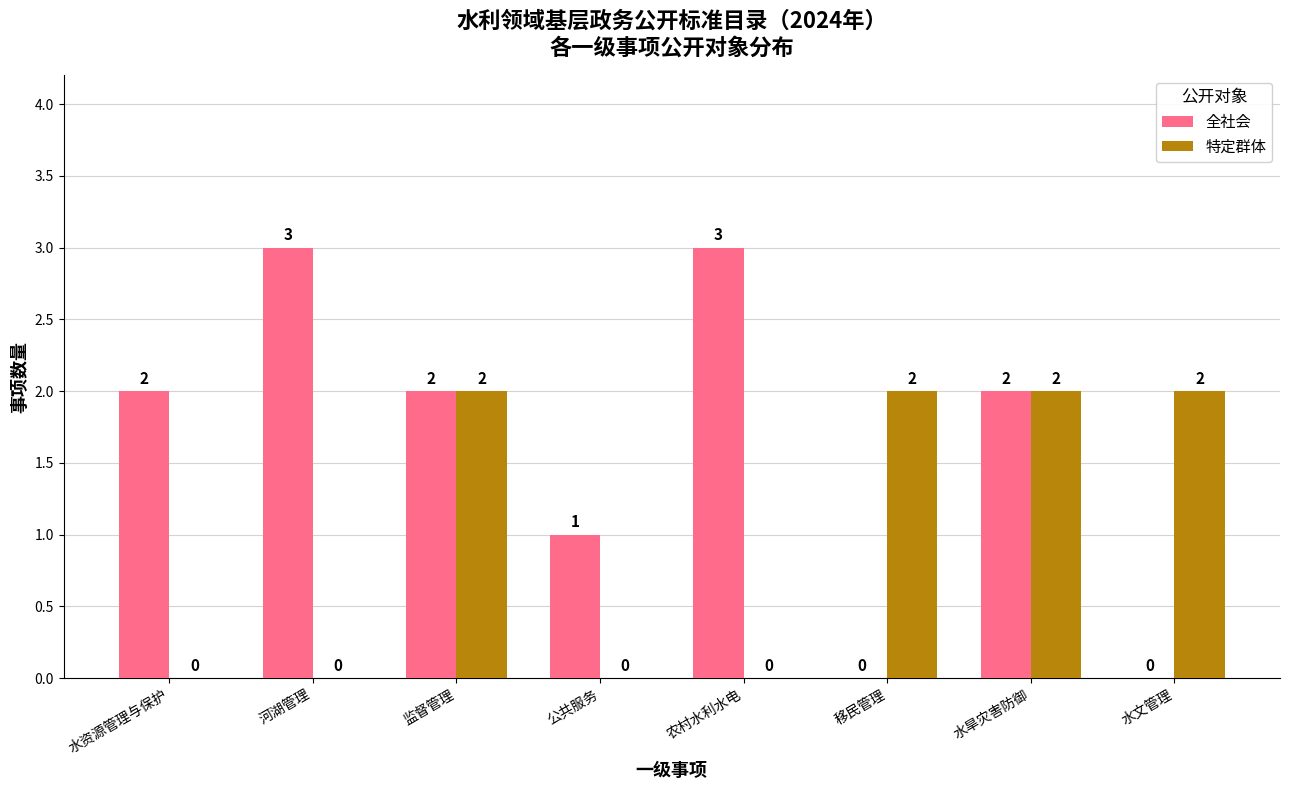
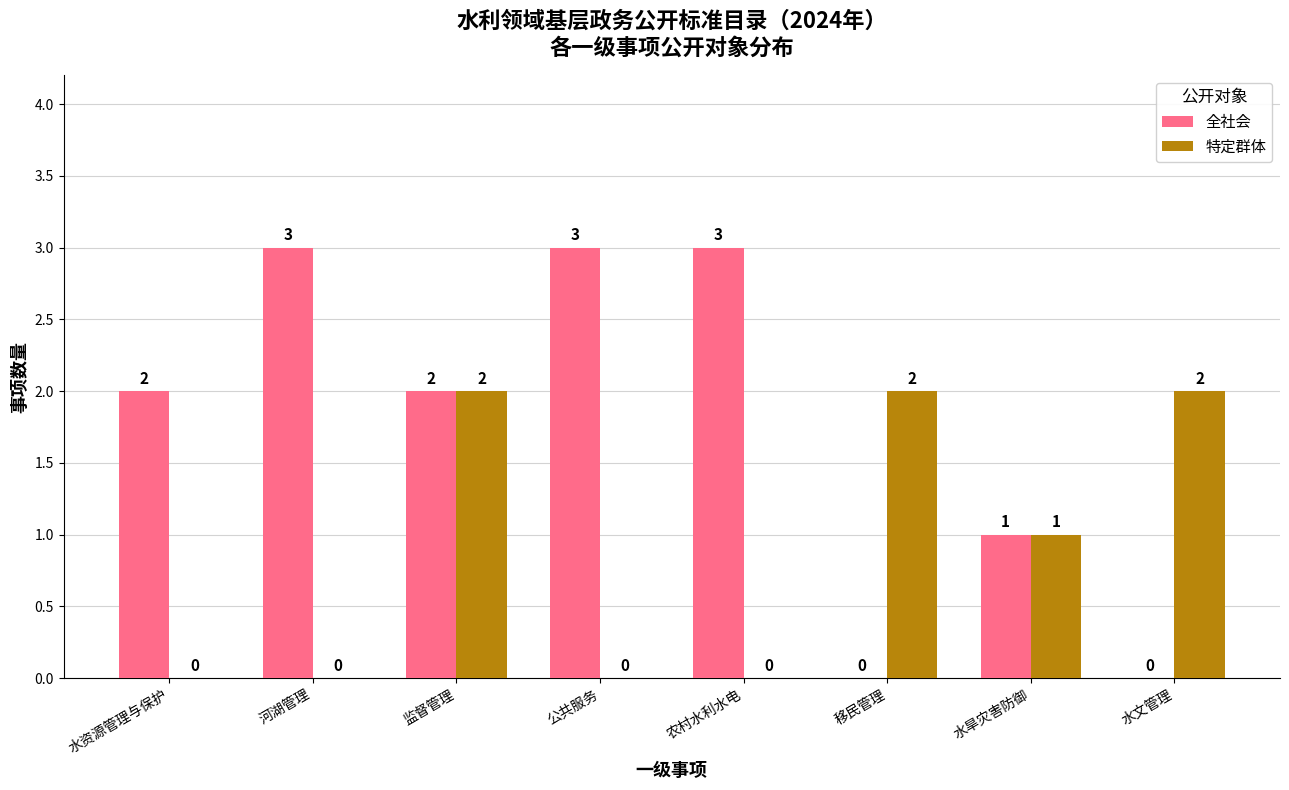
  {
    "全社会": {
      "水资源管理与保护": 2,
      "河湖管理": 3,
      "监督管理": 2,
-     "公共服务": 1,
+     "公共服务": 3,
      "农村水利水电": 3,
      "移民管理": 0,
-     "水旱灾害防御": 2,
+     "水旱灾害防御": 1,
      "水文管理": 0
    },
    "特定群体": {
      "水资源管理与保护": 0,
      "河湖管理": 0,
      "监督管理": 2,
      "公共服务": 0,
      "农村水利水电": 0,
      "移民管理": 2,
-     "水旱灾害防御": 2,
+     "水旱灾害防御": 1,
      "水文管理": 2
    }
  }
